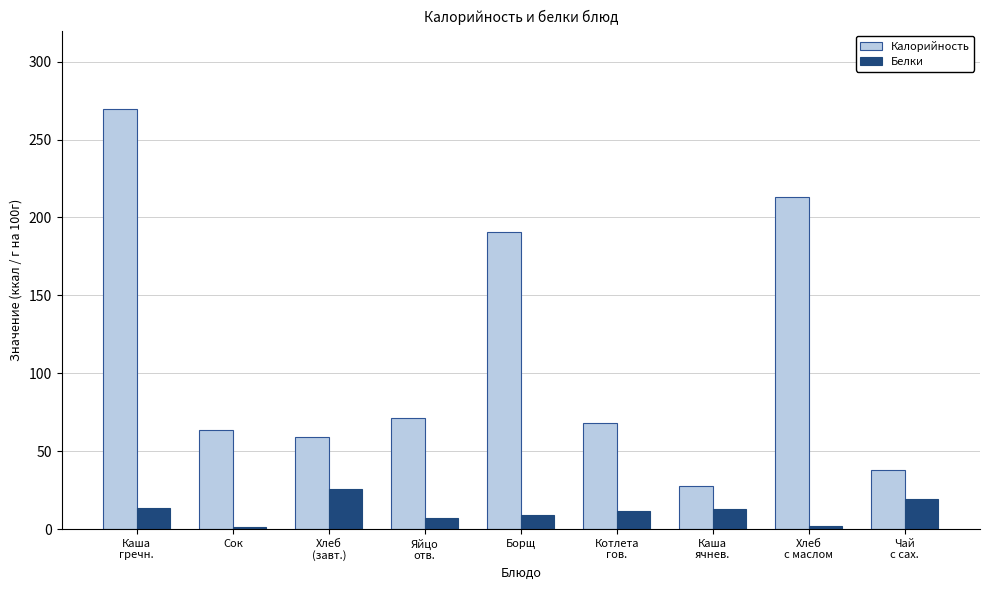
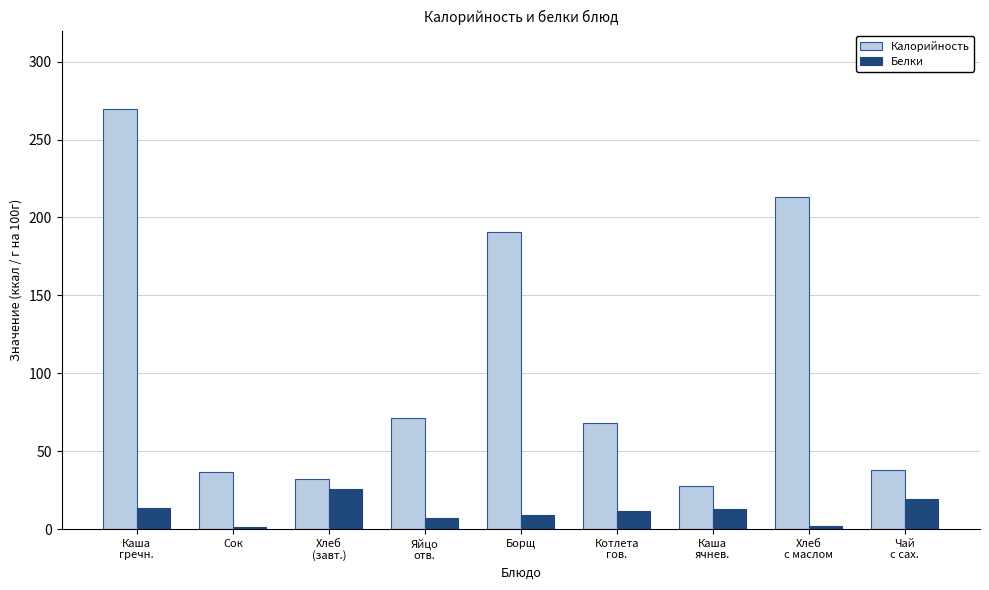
  {
    "Калорийность": {
      "Каша гречн.": 270,
-     "Сок": 63,
-     "Хлеб (завт.)": 59,
+     "Сок": 37,
+     "Хлеб (завт.)": 32,
      "Яйцо отв.": 71,
      "Борщ": 190,
      "Котлета гов.": 68,
      "Каша ячнев.": 27,
      "Хлеб с маслом": 213,
      "Чай с сах.": 38
    },
    "Белки": {
      "Каша гречн.": 13,
      "Хлеб (завт.)": 26,
      "Яйцо отв.": 7,
      "Борщ": 9,
      "Котлета гов.": 12,
      "Каша ячнев.": 13,
      "Хлеб с маслом": 2,
      "Чай с сах.": 19
    }
  }
